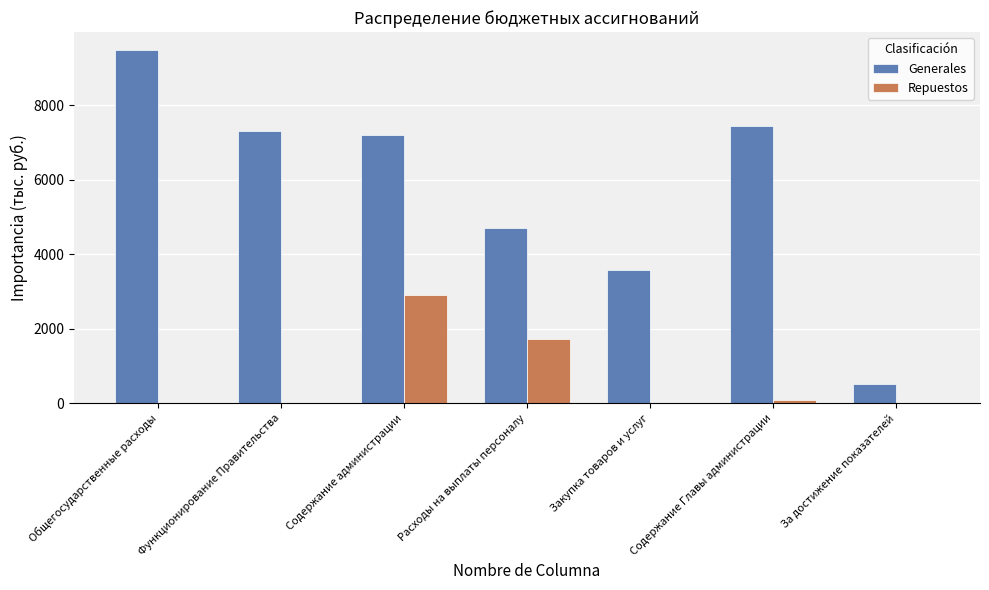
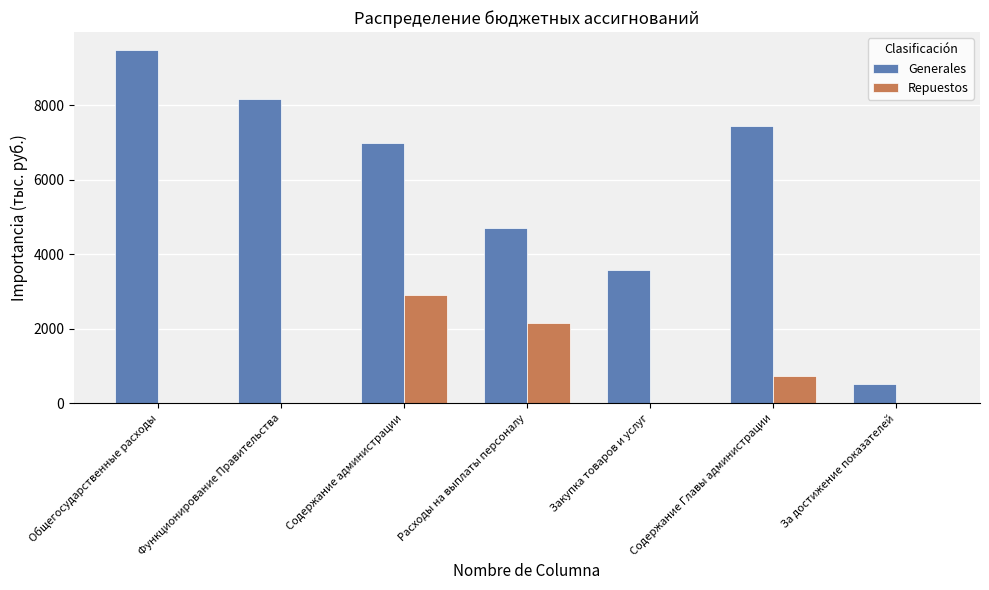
  {
    "Generales": {
      "Общегосударственные расходы": 9500,
-     "Функционирование Правительства": 7300,
-     "Содержание администрации": 7200,
+     "Функционирование Правительства": 8200,
+     "Содержание администрации": 7000,
      "Расходы на выплаты персоналу": 4700,
      "Закупка товаров и услуг": 3600,
      "Содержание Главы администрации": 7400,
      "За достижение показателей": 500
    },
    "Repuestos": {
      "Общегосударственные расходы": 0,
      "Содержание администрации": 2900,
-     "Расходы на выплаты персоналу": 1700,
+     "Расходы на выплаты персоналу": 2100,
      "Закупка товаров и услуг": 0,
-     "Содержание Главы администрации": 100,
+     "Содержание Главы администрации": 700,
      "За достижение показателей": 0
    }
  }
